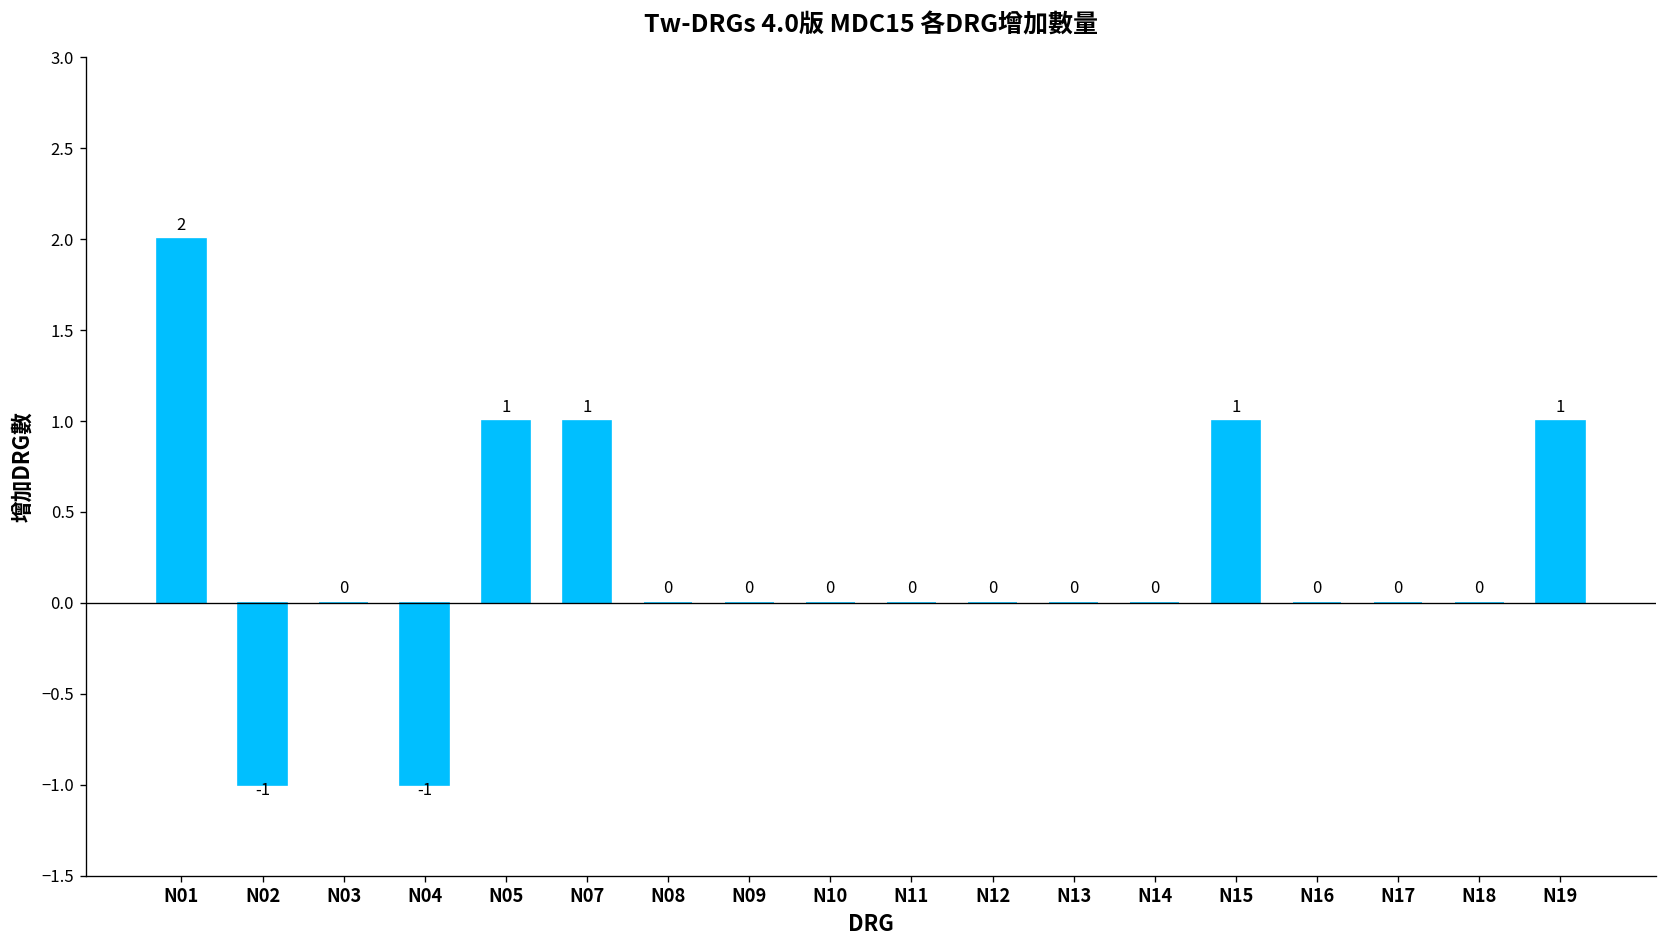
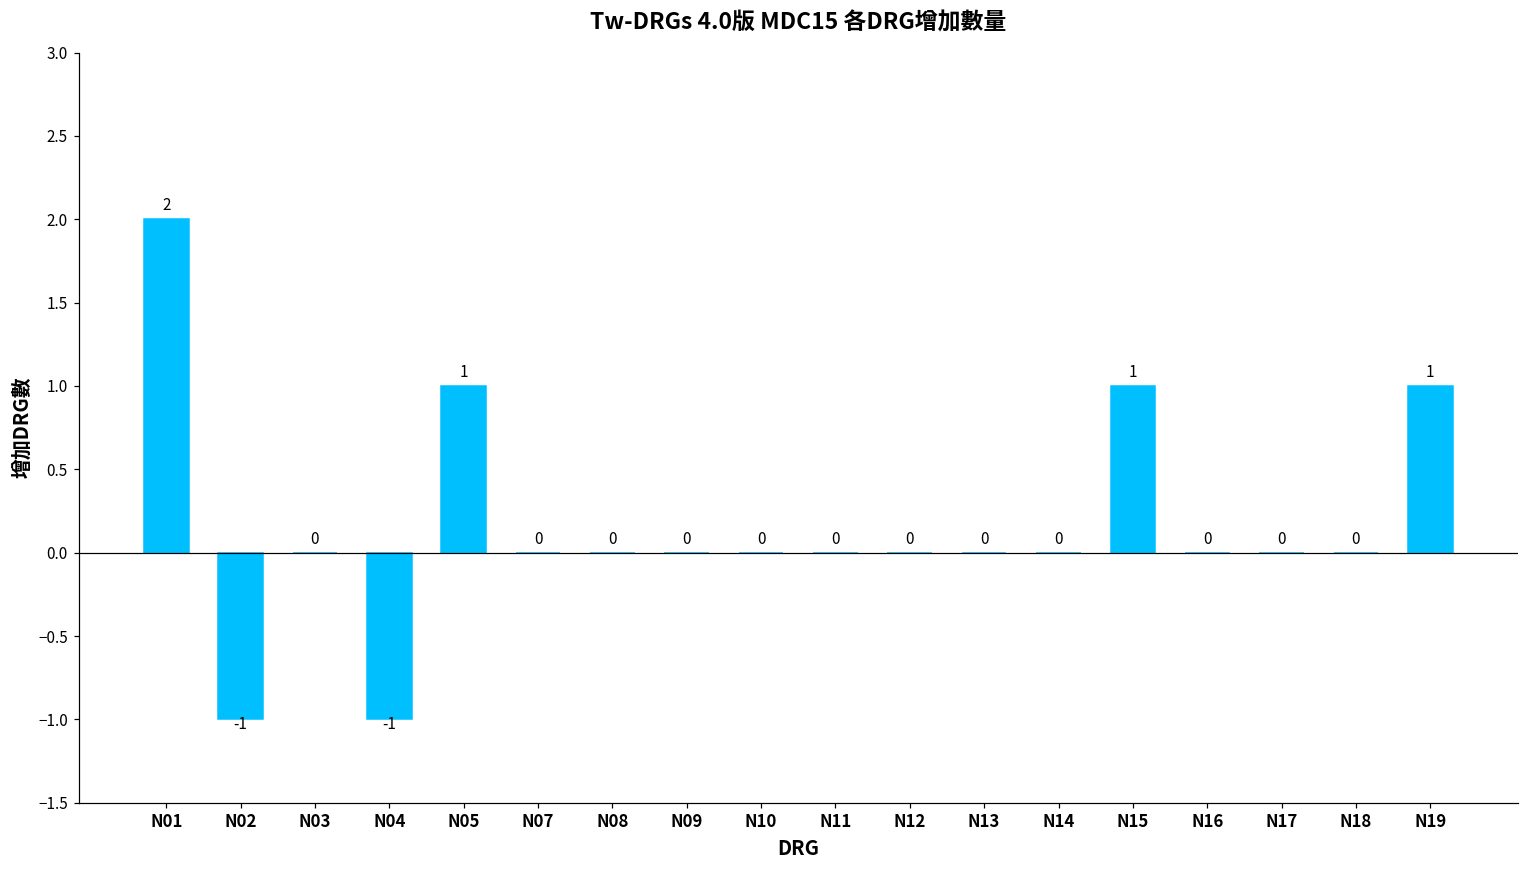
  {
    "N01": 2,
    "N02": -1,
    "N03": 0,
    "N04": -1,
    "N05": 1,
-   "N07": 1,
+   "N07": 0,
    "N08": 0,
    "N09": 0,
    "N10": 0,
    "N11": 0,
    "N12": 0,
    "N13": 0,
    "N14": 0,
    "N15": 1,
    "N16": 0,
    "N17": 0,
    "N18": 0,
    "N19": 1
  }
